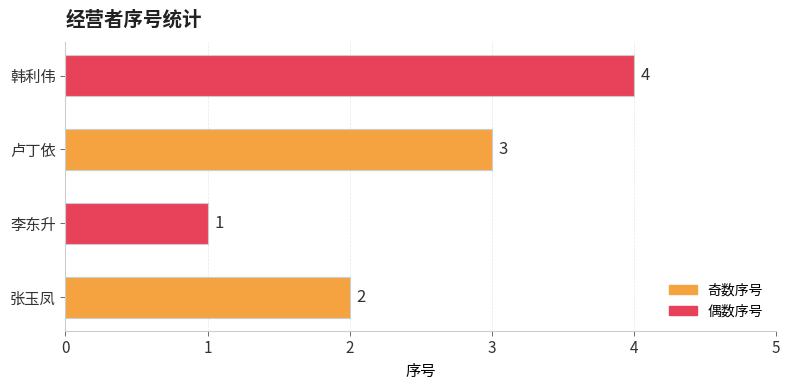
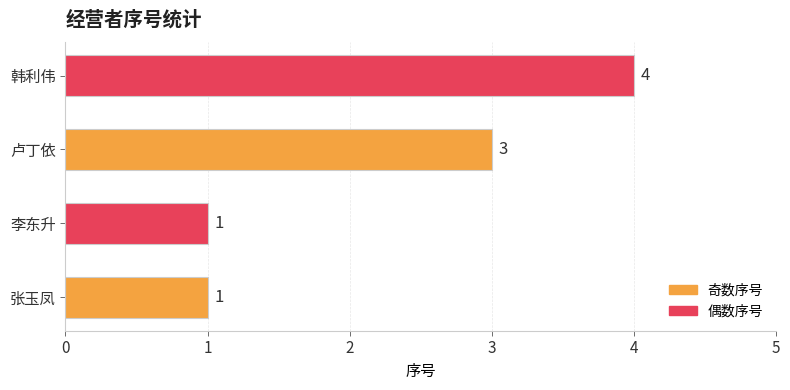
  {
    "韩利伟": 4,
    "卢丁依": 3,
    "李东升": 1,
-   "张玉凤": 2
+   "张玉凤": 1
  }
